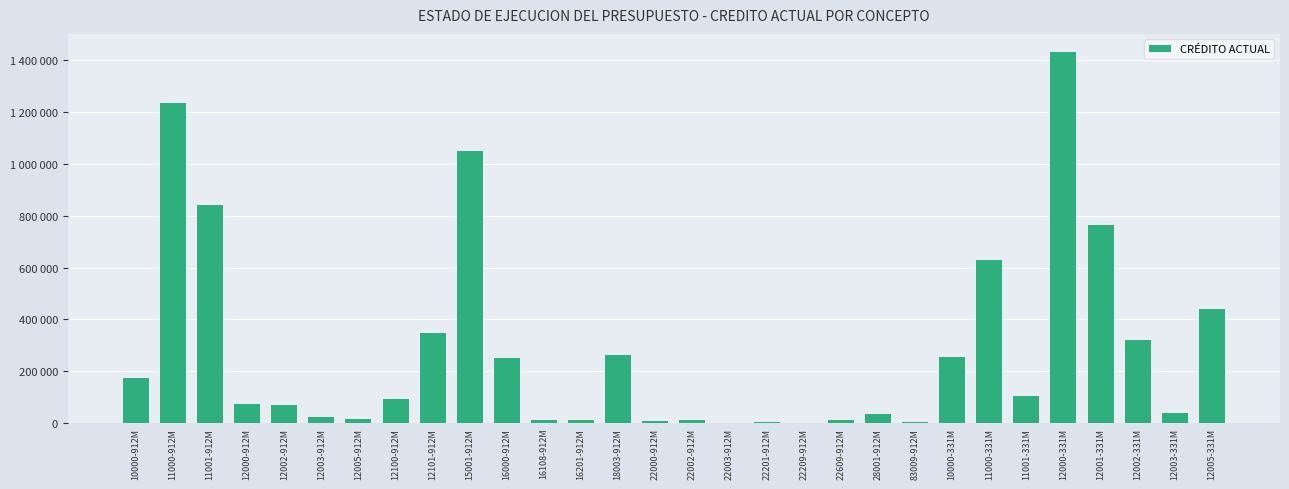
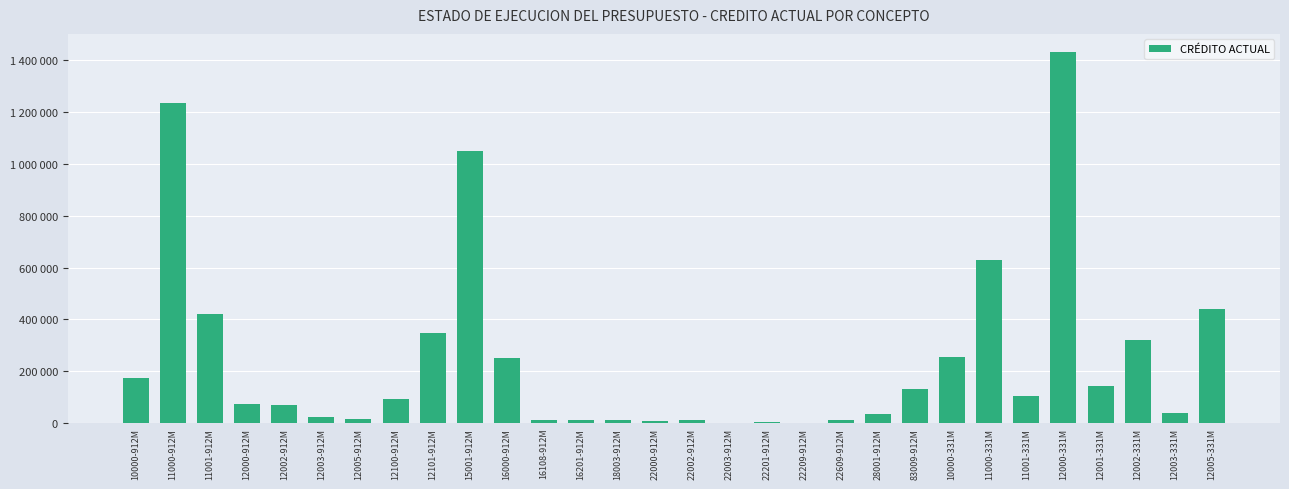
  {
    "10000-912M": 170000,
    "11000-912M": 1230000,
-   "11001-912M": 840000,
+   "11001-912M": 420000,
    "12000-912M": 70000,
    "12002-912M": 70000,
    "12003-912M": 20000,
    "12005-912M": 20000,
    "12100-912M": 90000,
    "12101-912M": 350000,
    "15001-912M": 1050000,
    "16000-912M": 250000,
    "16108-912M": 10000,
    "16201-912M": 10000,
-   "18003-912M": 260000,
+   "18003-912M": 10000,
    "22002-912M": 10000,
    "22609-912M": 10000,
    "28001-912M": 40000,
-   "83009-912M": 0,
+   "83009-912M": 130000,
    "10000-331M": 250000,
    "11000-331M": 630000,
    "11001-331M": 100000,
    "12000-331M": 1430000,
-   "12001-331M": 760000,
+   "12001-331M": 140000,
    "12002-331M": 320000,
    "12003-331M": 40000,
    "12005-331M": 440000
  }
